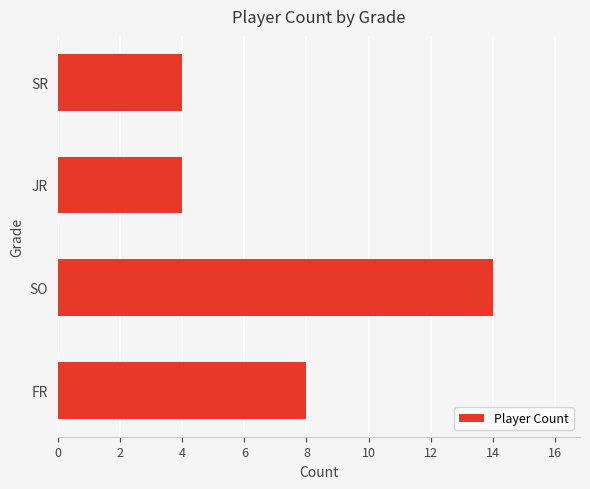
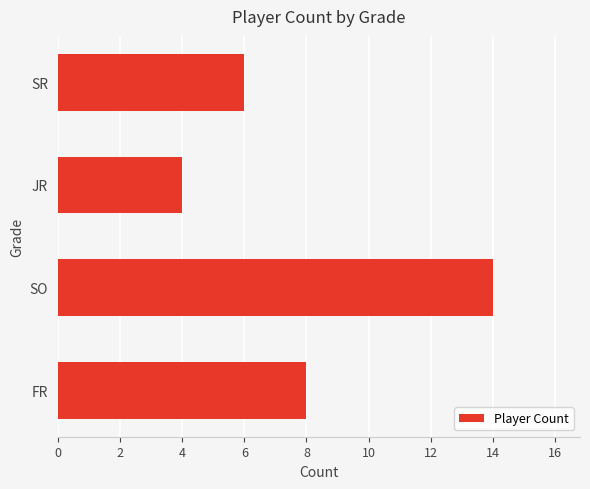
  {
-   "SR": 4,
+   "SR": 6,
    "JR": 4,
    "SO": 14,
    "FR": 8
  }
